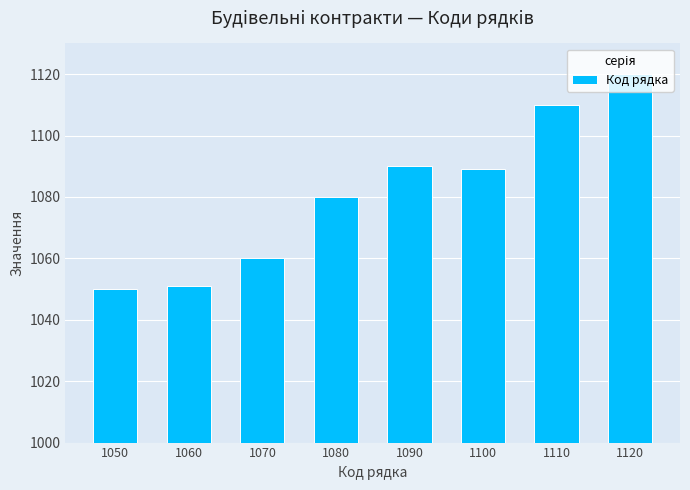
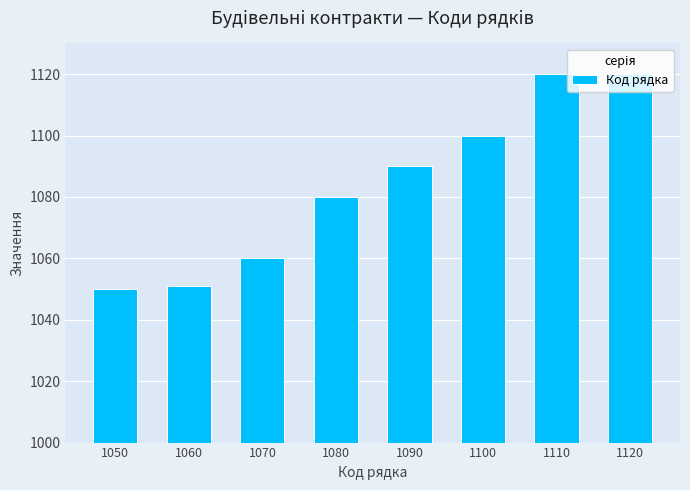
  {
    "1050": 1050,
    "1060": 1051,
    "1070": 1060,
    "1080": 1080,
    "1090": 1090,
-   "1100": 1089,
-   "1110": 1110
+   "1100": 1100,
+   "1110": 1120
  }
